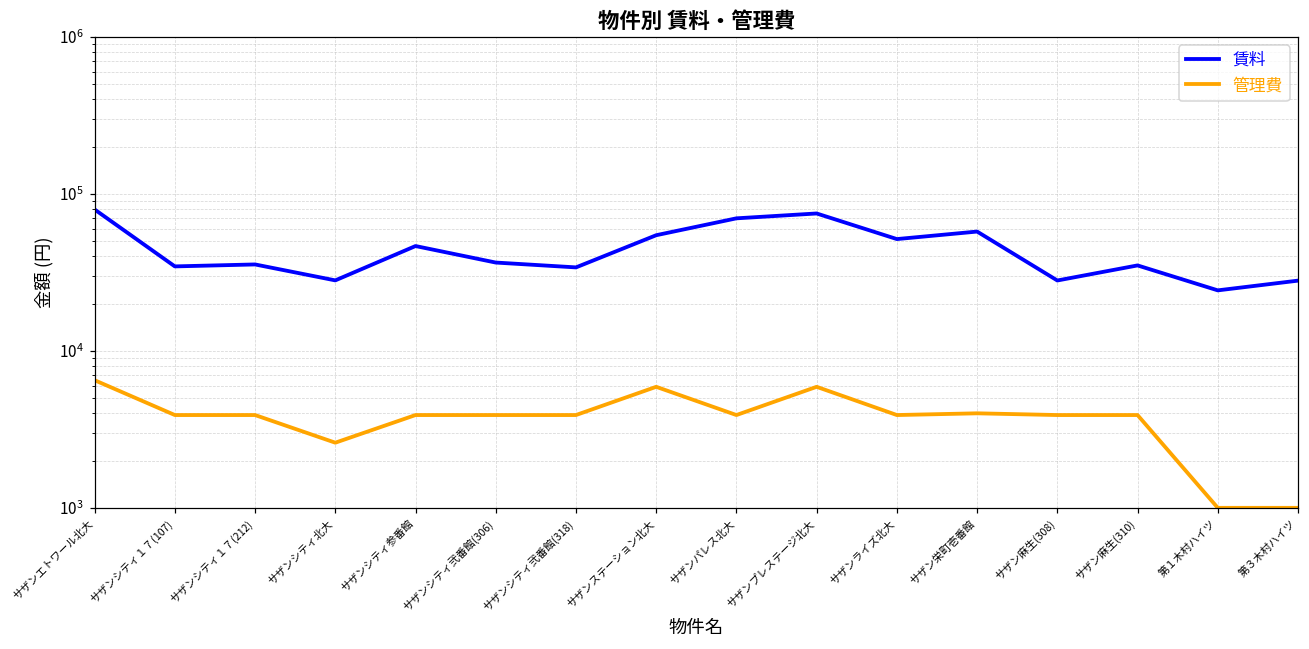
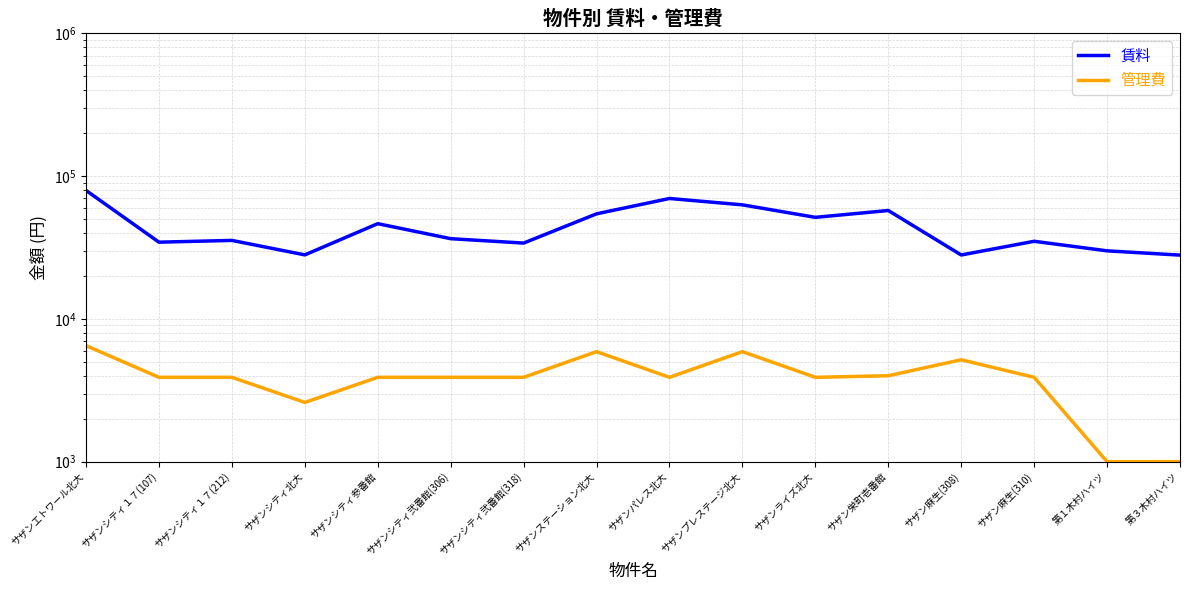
  {
    "賃料": {
      "サザンエトワール北大": 80000,
      "サザンシティ１７(107)": 35000,
      "サザンシティ１７(212)": 36000,
      "サザンシティ北大": 28000,
      "サザンシティ参番館": 47000,
      "サザンシティ弐番館(306)": 37000,
      "サザンシティ弐番館(318)": 34000,
      "サザンステーション北大": 55000,
      "サザンパレス北大": 70000,
-     "サザンプレステージ北大": 70000,
+     "サザンプレステージ北大": 60000,
      "サザンライズ北大": 52000,
      "サザン栄町壱番館": 58000,
      "サザン麻生(308)": 28000,
      "サザン麻生(310)": 35000,
-     "第１木村ハイツ": 24000,
+     "第１木村ハイツ": 30000,
      "第３木村ハイツ": 28000
    },
    "管理費": {
      "サザンエトワール北大": 7000,
      "サザンシティ１７(107)": 3900,
      "サザンシティ１７(212)": 3900,
      "サザンシティ北大": 2600,
      "サザンシティ参番館": 3900,
      "サザンシティ弐番館(306)": 3900,
      "サザンシティ弐番館(318)": 3900,
      "サザンステーション北大": 5900,
      "サザンパレス北大": 3900,
      "サザンプレステージ北大": 5900,
      "サザンライズ北大": 3900,
      "サザン栄町壱番館": 4000,
-     "サザン麻生(308)": 3900,
+     "サザン麻生(308)": 5200,
      "サザン麻生(310)": 3900,
      "第１木村ハイツ": 1000,
      "第３木村ハイツ": 1000
    }
  }
